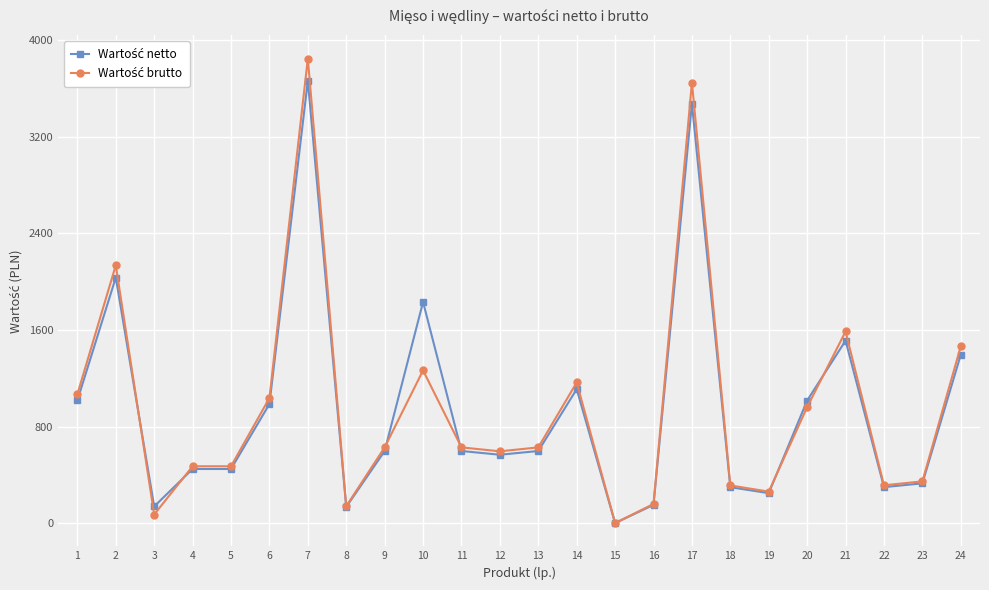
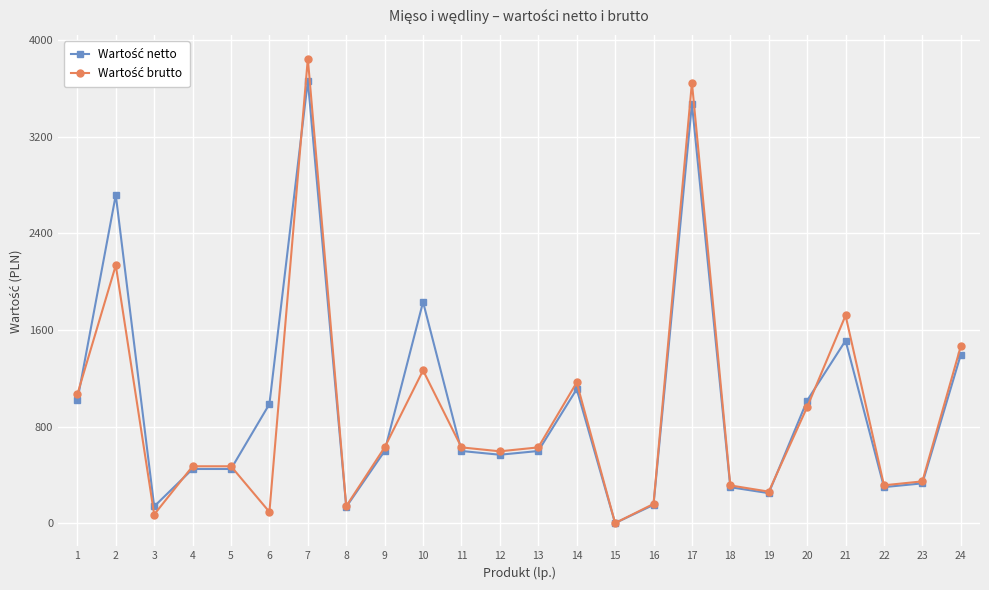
  {
    "Wartość netto": {
      "1": 1020,
-     "2": 2030,
+     "2": 2720,
      "3": 140,
      "4": 450,
      "5": 450,
      "6": 990,
      "7": 3660,
      "9": 600,
      "10": 1830,
      "11": 600,
      "12": 570,
      "13": 600,
      "14": 1110,
      "17": 3480,
      "20": 1020,
      "21": 1510,
      "24": 1400
    },
    "Wartość brutto": {
      "1": 1070,
      "2": 2140,
      "3": 70,
      "4": 470,
      "5": 470,
-     "6": 1040,
+     "6": 90,
      "7": 3850,
      "9": 630,
      "10": 1270,
      "11": 630,
      "12": 600,
      "13": 630,
      "14": 1170,
      "17": 3650,
      "20": 960,
-     "21": 1590,
+     "21": 1720,
      "24": 1470
    }
  }
